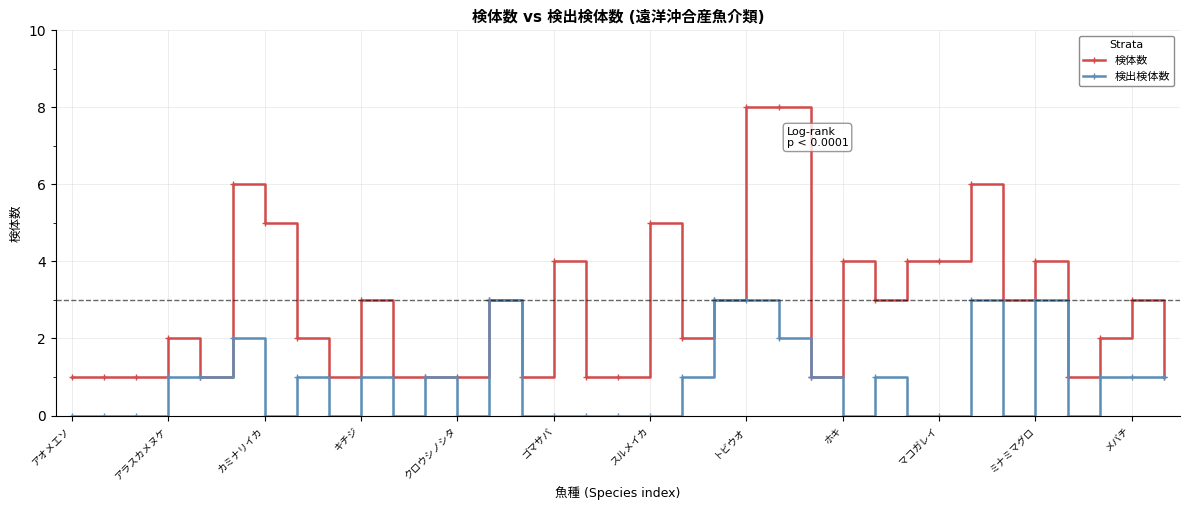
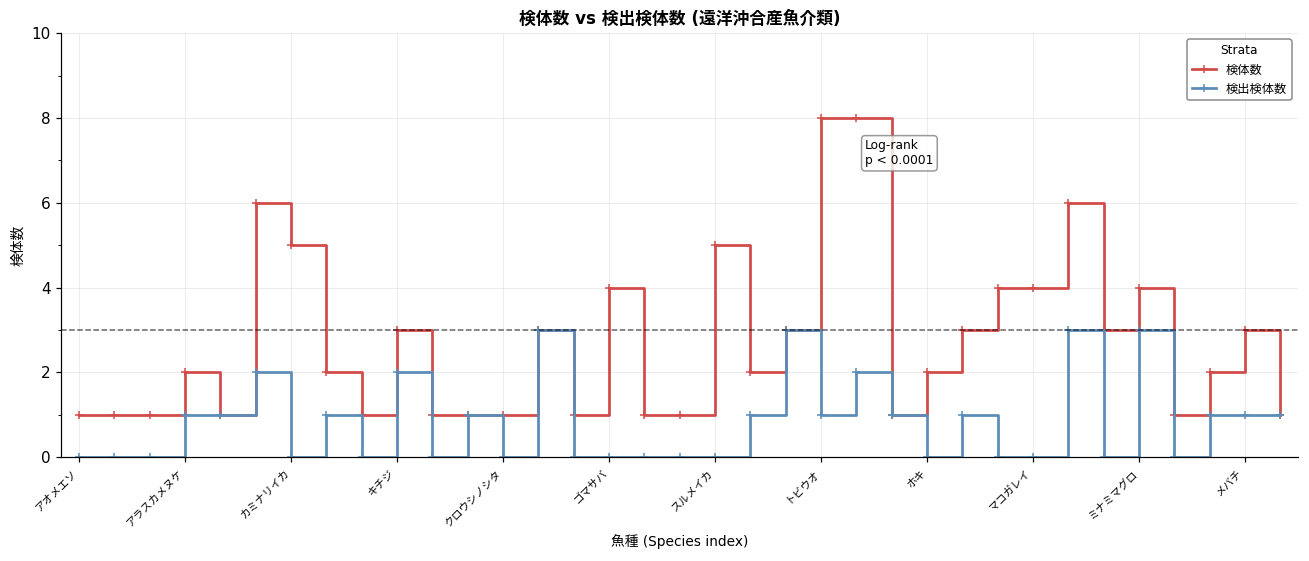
  {
    "検体数": {
      "アオメエソ": 1,
      "アラスカメヌケ": 2,
      "カミナリイカ": 5,
      "キチジ": 3,
      "クロウシノシタ": 1,
      "ゴマサバ": 4,
      "スルメイカ": 5,
      "トビウオ": 8,
-     "ホキ": 4,
+     "ホキ": 2,
      "マコガレイ": 4,
      "ミナミマグロ": 4,
      "メバチ": 3
    },
    "検出検体数": {
      "アオメエソ": 0,
      "アラスカメヌケ": 1,
      "カミナリイカ": 0,
-     "キチジ": 1,
+     "キチジ": 2,
      "クロウシノシタ": 0,
      "ゴマサバ": 0,
      "スルメイカ": 0,
-     "トビウオ": 3,
+     "トビウオ": 1,
      "ホキ": 0,
      "マコガレイ": 0,
      "ミナミマグロ": 3,
      "メバチ": 1
    }
  }
